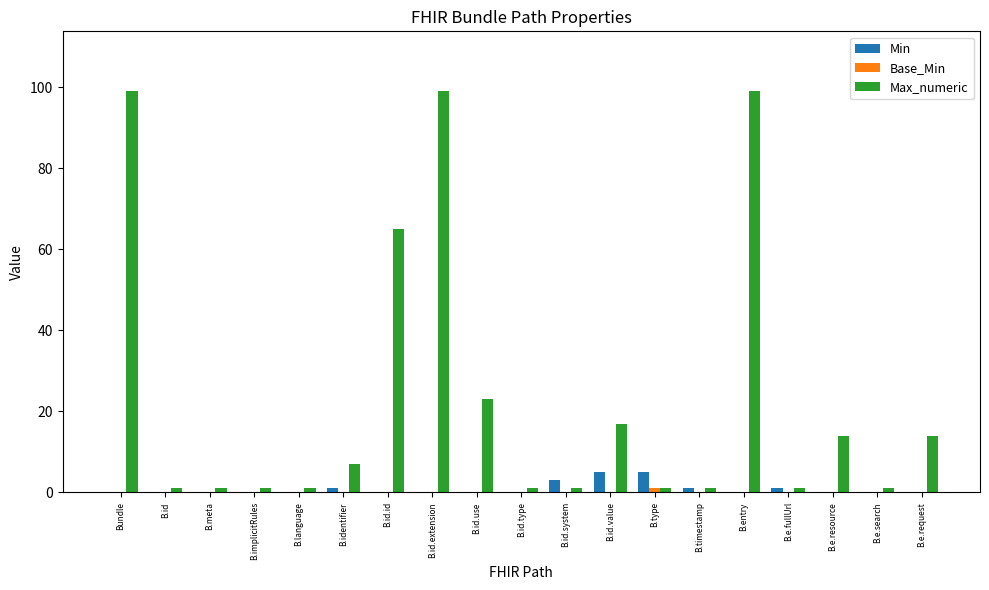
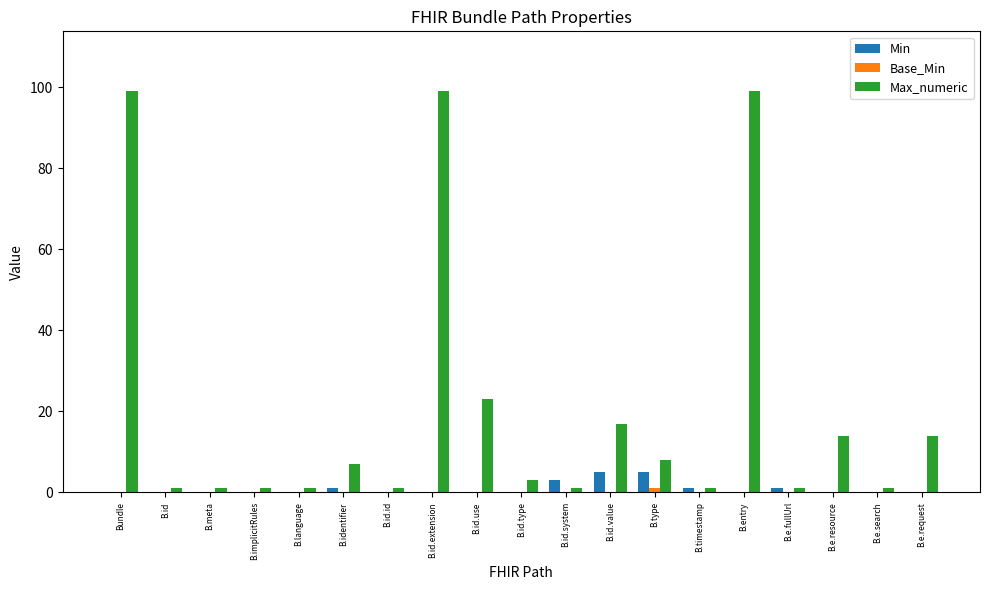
  {
    "Min": {
      "Bundle": 0,
      "B.id": 0,
      "B.meta": 0,
      "B.implicitRules": 0,
      "B.language": 0,
      "B.identifier": 1,
      "B.id.id": 0,
      "B.id.extension": 0,
      "B.id.use": 0,
      "B.id.type": 0,
      "B.id.system": 3,
      "B.id.value": 5,
      "B.type": 5,
      "B.timestamp": 1,
      "B.entry": 0,
      "B.e.fullUrl": 1,
      "B.e.resource": 0,
      "B.e.search": 0,
      "B.e.request": 0
    },
    "Base_Min": {
      "Bundle": 0,
      "B.id": 0,
      "B.meta": 0,
      "B.implicitRules": 0,
      "B.language": 0,
      "B.identifier": 0,
      "B.id.id": 0,
      "B.id.extension": 0,
      "B.id.use": 0,
      "B.id.type": 0,
      "B.id.system": 0,
      "B.id.value": 0,
      "B.type": 1,
      "B.timestamp": 0,
      "B.entry": 0,
      "B.e.fullUrl": 0,
      "B.e.resource": 0,
      "B.e.search": 0,
      "B.e.request": 0
    },
    "Max_numeric": {
      "Bundle": 99,
      "B.id": 1,
      "B.meta": 1,
      "B.implicitRules": 1,
      "B.language": 1,
      "B.identifier": 7,
-     "B.id.id": 65,
+     "B.id.id": 1,
      "B.id.extension": 99,
      "B.id.use": 23,
-     "B.id.type": 1,
+     "B.id.type": 3,
      "B.id.system": 1,
      "B.id.value": 17,
-     "B.type": 1,
+     "B.type": 8,
      "B.timestamp": 1,
      "B.entry": 99,
      "B.e.fullUrl": 1,
      "B.e.resource": 14,
      "B.e.search": 1,
      "B.e.request": 14
    }
  }
